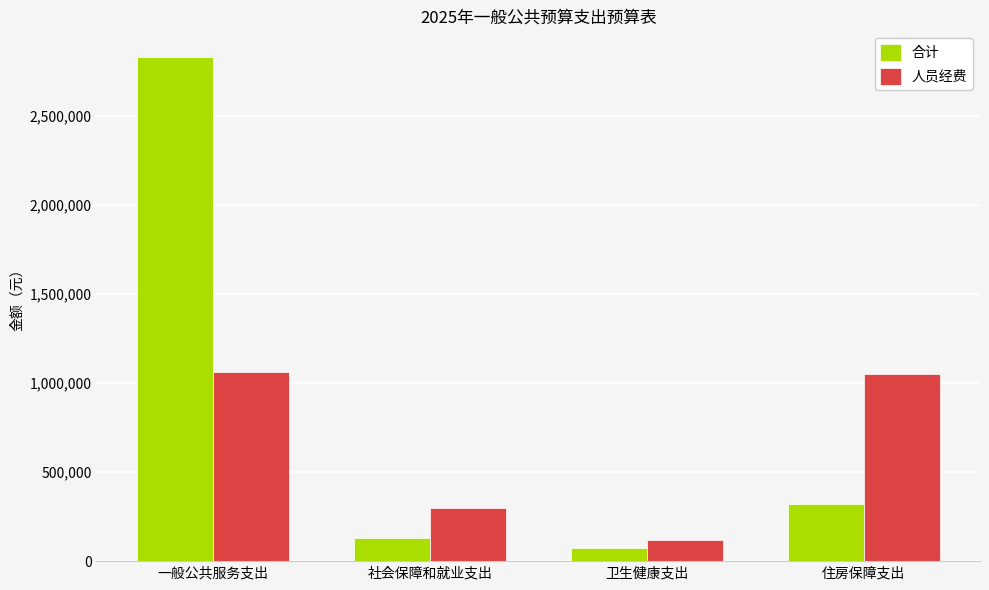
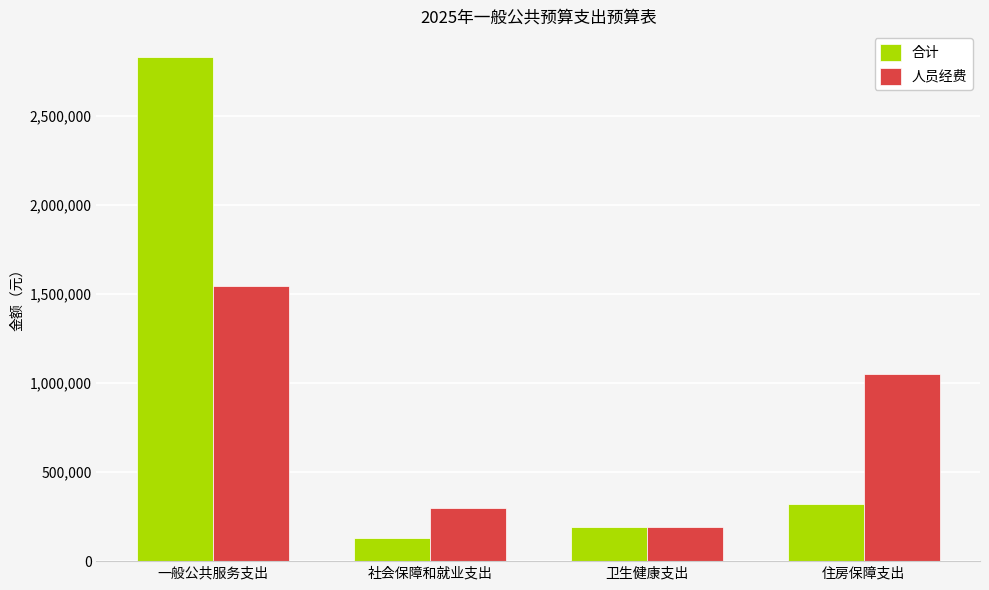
  {
    "合计": {
      "一般公共服务支出": "2,830,000",
      "社会保障和就业支出": "130,000",
-     "卫生健康支出": "70,000",
+     "卫生健康支出": "190,000",
      "住房保障支出": "320,000"
    },
    "人员经费": {
-     "一般公共服务支出": "1,060,000",
+     "一般公共服务支出": "1,550,000",
      "社会保障和就业支出": "300,000",
-     "卫生健康支出": "120,000",
+     "卫生健康支出": "190,000",
      "住房保障支出": "1,050,000"
    }
  }
